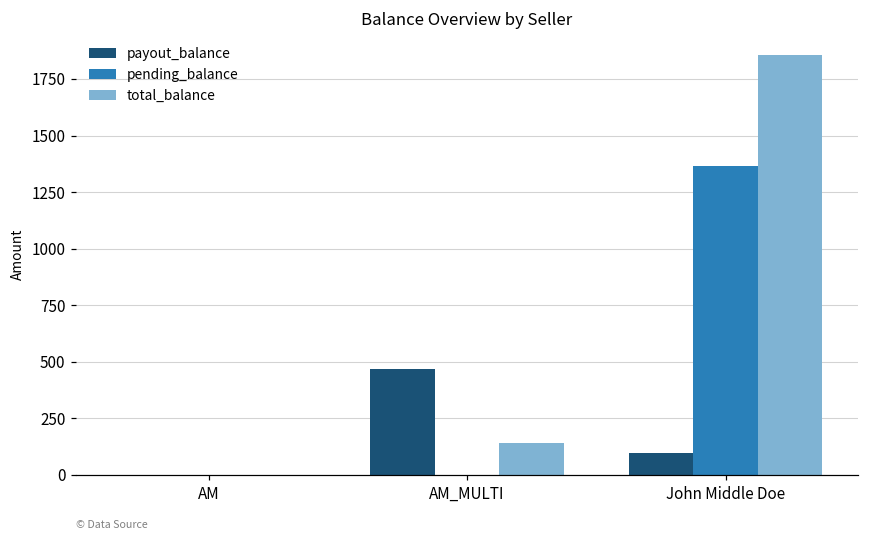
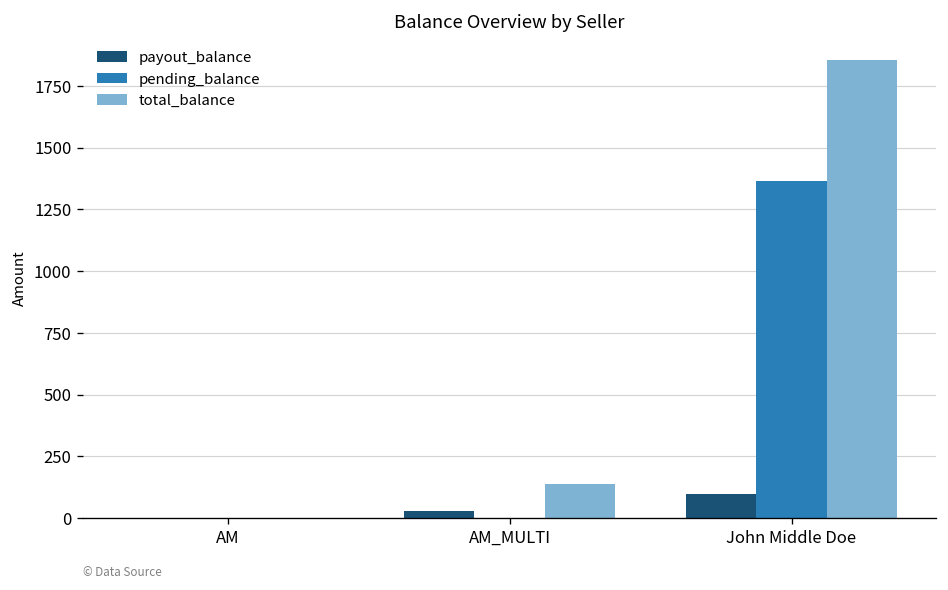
  {
    "payout_balance": {
      "AM": 0,
-     "AM_MULTI": 470,
+     "AM_MULTI": 30,
      "John Middle Doe": 100
    },
    "pending_balance": {
      "AM": 0,
      "AM_MULTI": 0,
      "John Middle Doe": 1370
    },
    "total_balance": {
      "AM": 0,
      "AM_MULTI": 140,
      "John Middle Doe": 1850
    }
  }
